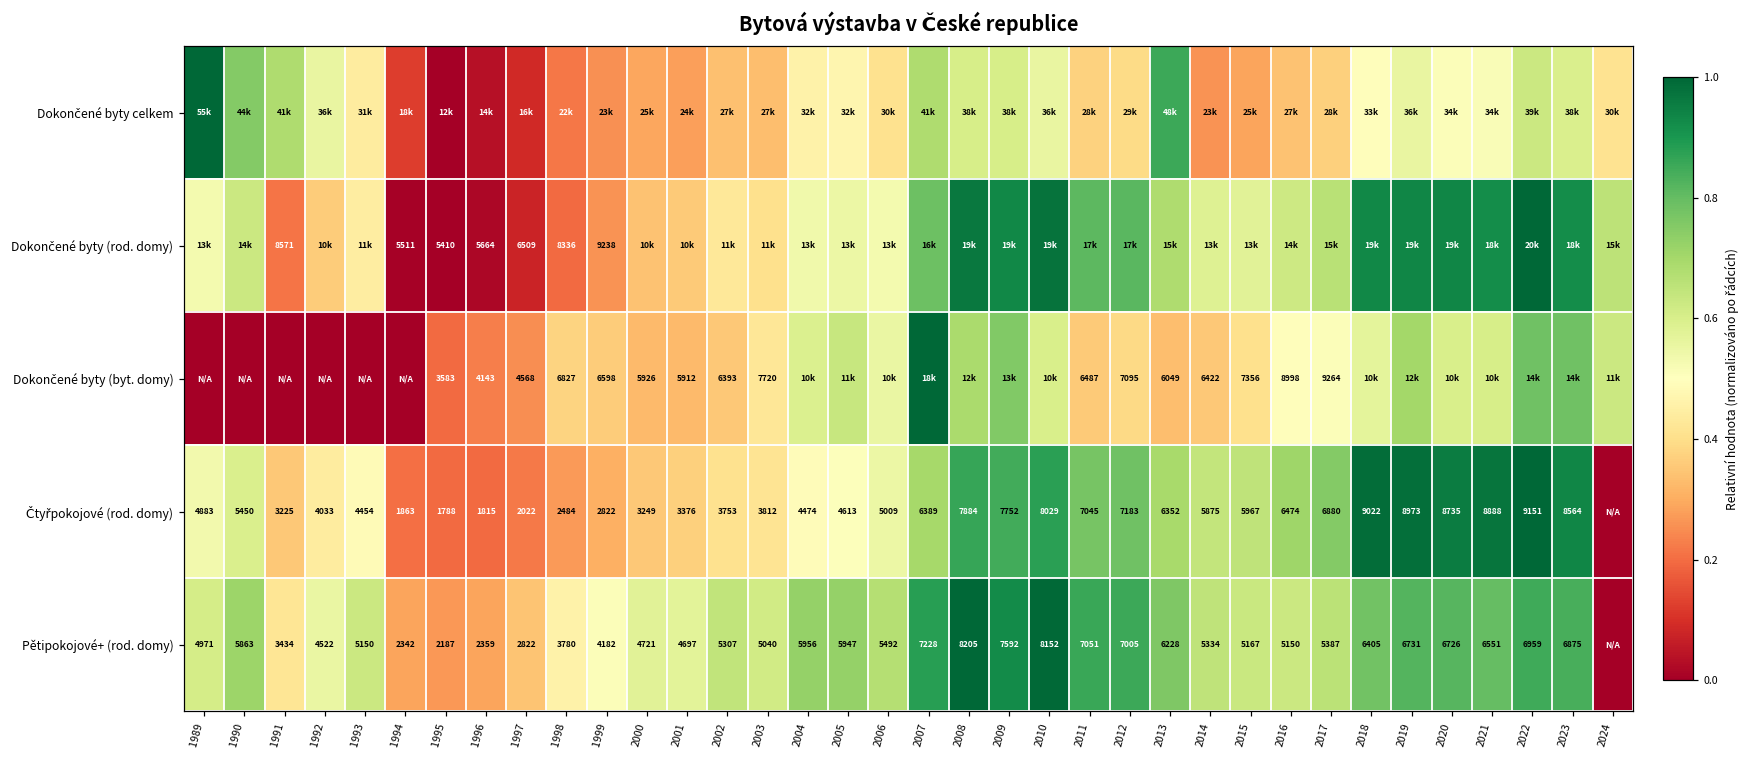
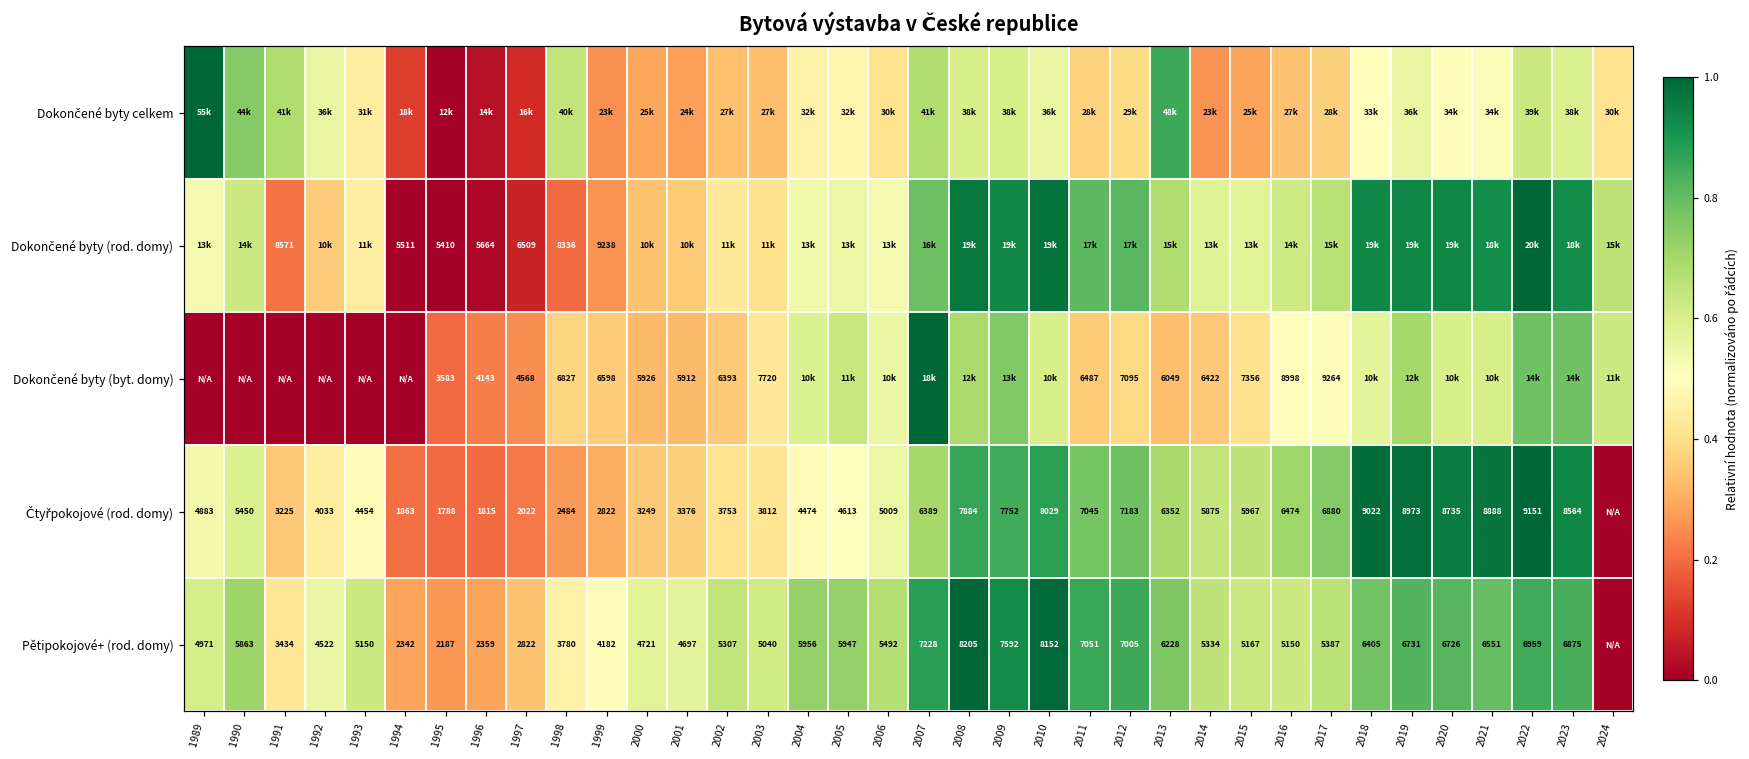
  {
    "Dokončené byty celkem": {
      "1989": "55k",
      "1990": "44k",
      "1991": "41k",
      "1992": "36k",
      "1993": "31k",
      "1994": "18k",
      "1995": "12k",
      "1996": "14k",
      "1997": "16k",
-     "1998": "22k",
+     "1998": "40k",
      "1999": "23k",
      "2000": "25k",
      "2001": "24k",
      "2002": "27k",
      "2003": "27k",
      "2004": "32k",
      "2005": "32k",
      "2006": "30k",
      "2007": "41k",
      "2008": "38k",
      "2009": "38k",
      "2010": "36k",
      "2011": "28k",
      "2012": "29k",
      "2013": "48k",
      "2014": "23k",
      "2015": "25k",
      "2016": "27k",
      "2017": "28k",
      "2018": "33k",
      "2019": "36k",
      "2020": "34k",
      "2021": "34k",
      "2022": "39k",
      "2023": "38k",
      "2024": "30k"
    },
    "Dokončené byty (rod. domy)": {
      "1989": "13k",
      "1990": "14k",
      "1991": "8571",
      "1992": "10k",
      "1993": "11k",
      "1994": "5511",
      "1995": "5410",
      "1996": "5664",
      "1997": "6509",
      "1998": "8336",
      "1999": "9238",
      "2000": "10k",
      "2001": "10k",
      "2002": "11k",
      "2003": "11k",
      "2004": "13k",
      "2005": "13k",
      "2006": "13k",
      "2007": "16k",
      "2008": "19k",
      "2009": "19k",
      "2010": "19k",
      "2011": "17k",
      "2012": "17k",
      "2013": "15k",
      "2014": "13k",
      "2015": "13k",
      "2016": "14k",
      "2017": "15k",
      "2018": "19k",
      "2019": "19k",
      "2020": "19k",
      "2021": "18k",
      "2022": "20k",
      "2023": "18k",
      "2024": "15k"
    },
    "Dokončené byty (byt. domy)": {
      "1995": "3583",
      "1996": "4143",
      "1997": "4568",
      "1998": "6827",
      "1999": "6598",
      "2000": "5926",
      "2001": "5912",
      "2002": "6393",
      "2003": "7720",
      "2004": "10k",
      "2005": "11k",
      "2006": "10k",
      "2007": "18k",
      "2008": "12k",
      "2009": "13k",
      "2010": "10k",
      "2011": "6487",
      "2012": "7095",
      "2013": "6049",
      "2014": "6422",
      "2015": "7356",
      "2016": "8998",
      "2017": "9264",
      "2018": "10k",
      "2019": "12k",
      "2020": "10k",
      "2021": "10k",
      "2022": "14k",
      "2023": "14k",
      "2024": "11k"
    },
    "Čtyřpokojové (rod. domy)": {
      "1989": "4883",
      "1990": "5450",
      "1991": "3225",
      "1992": "4033",
      "1993": "4454",
      "1994": "1863",
      "1995": "1788",
      "1996": "1815",
      "1997": "2022",
      "1998": "2484",
      "1999": "2822",
      "2000": "3249",
      "2001": "3376",
      "2002": "3753",
      "2003": "3812",
      "2004": "4474",
      "2005": "4613",
      "2006": "5009",
      "2007": "6389",
      "2008": "7884",
      "2009": "7752",
      "2010": "8029",
      "2011": "7045",
      "2012": "7183",
      "2013": "6352",
      "2014": "5875",
      "2015": "5967",
      "2016": "6474",
      "2017": "6880",
      "2018": "9022",
      "2019": "8973",
      "2020": "8735",
      "2021": "8888",
      "2022": "9151",
      "2023": "8564"
    },
    "Pětipokojové+ (rod. domy)": {
      "1989": "4971",
      "1990": "5863",
      "1991": "3434",
      "1992": "4522",
      "1993": "5150",
      "1994": "2342",
      "1995": "2187",
      "1996": "2359",
      "1997": "2822",
      "1998": "3780",
      "1999": "4182",
      "2000": "4721",
      "2001": "4697",
      "2002": "5307",
      "2003": "5040",
      "2004": "5956",
      "2005": "5947",
      "2006": "5492",
      "2007": "7228",
      "2008": "8205",
      "2009": "7592",
      "2010": "8152",
      "2011": "7051",
      "2012": "7005",
      "2013": "6228",
      "2014": "5334",
      "2015": "5167",
      "2016": "5150",
      "2017": "5387",
      "2018": "6405",
      "2019": "6731",
      "2020": "6726",
      "2021": "6551",
      "2022": "6959",
      "2023": "6875"
    }
  }
